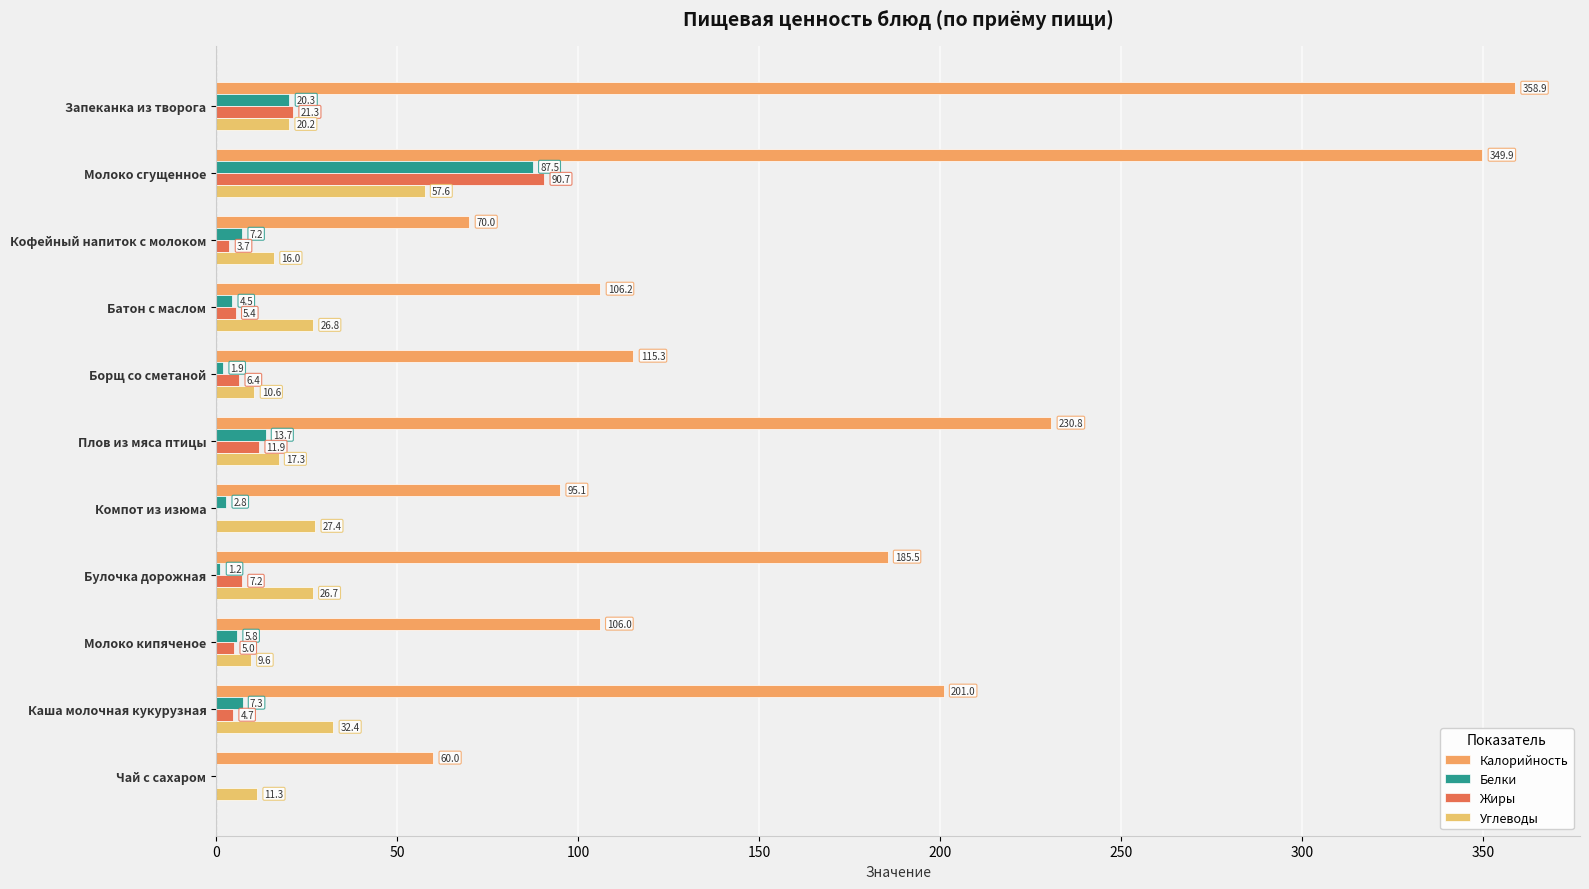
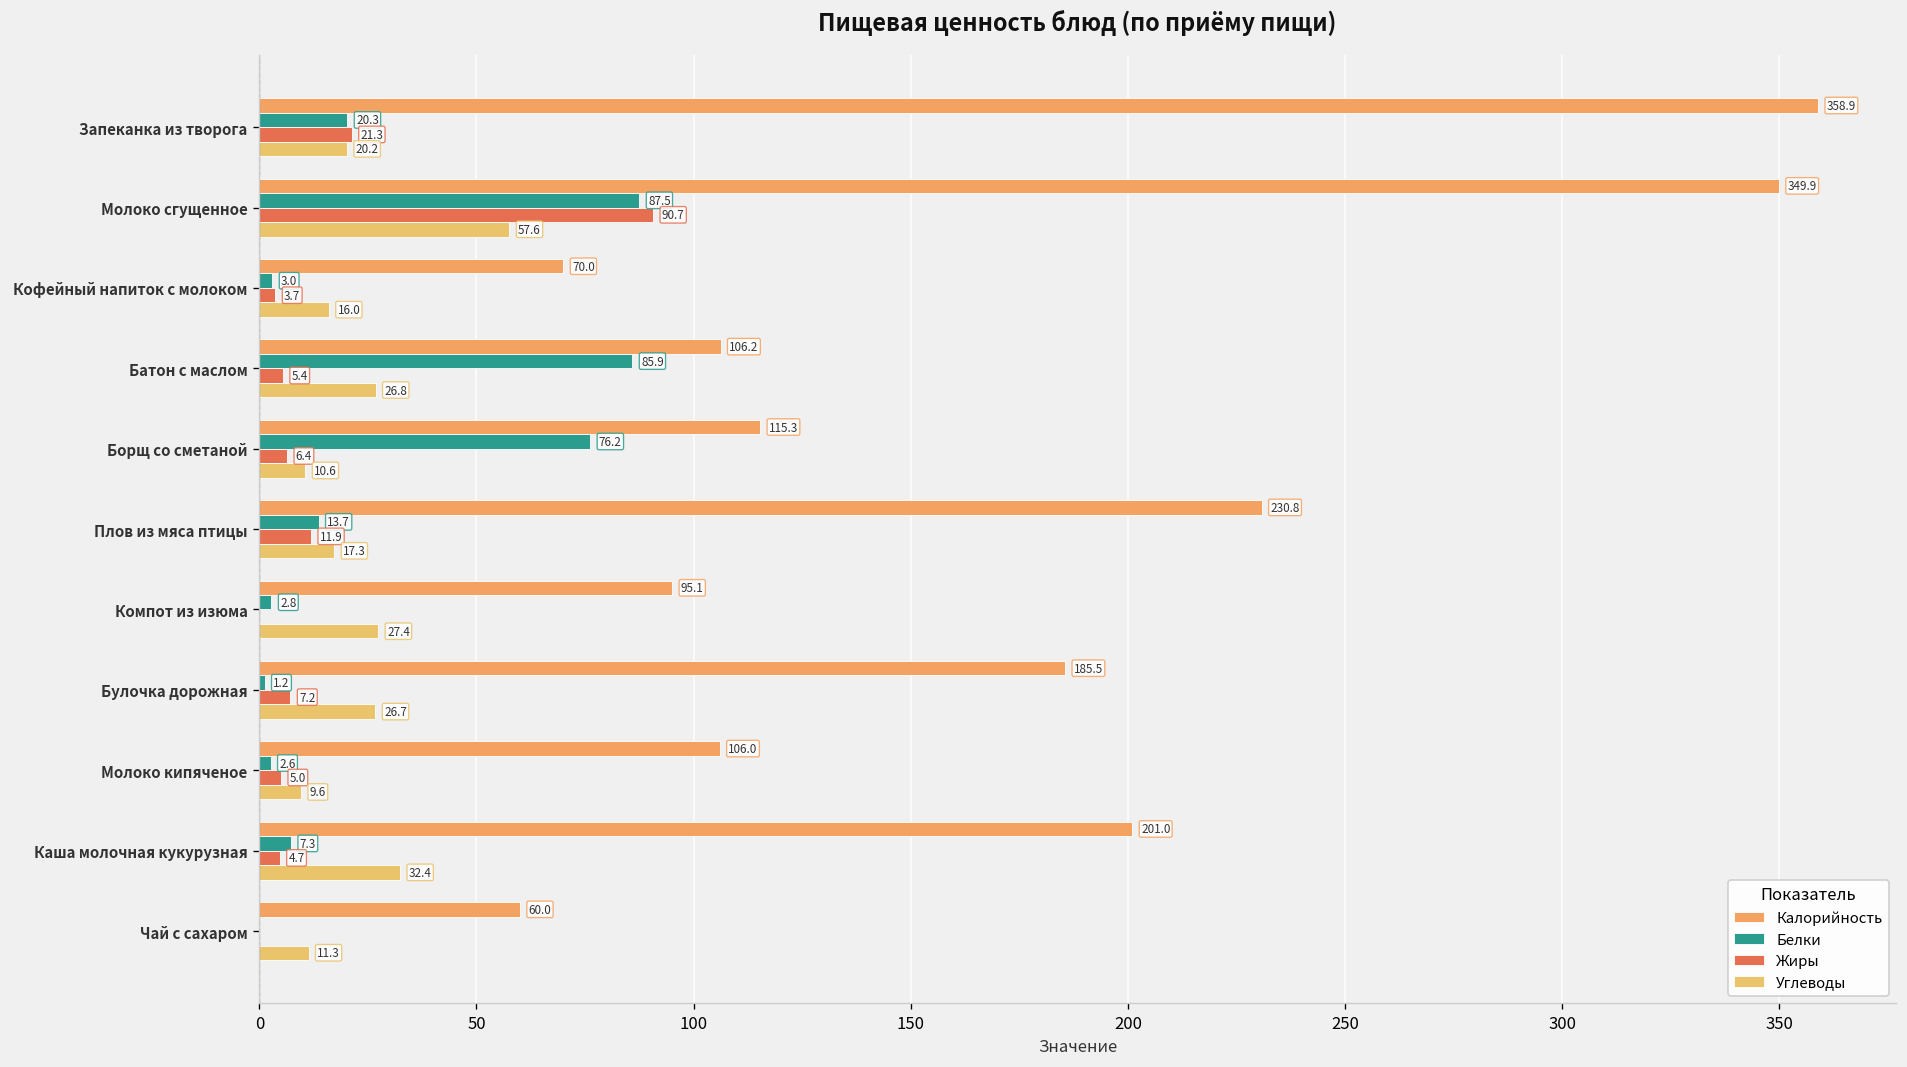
  {
    "Белки": {
-     "Кофейный напиток с молоком": 7.2,
-     "Батон с маслом": 4.5,
-     "Борщ со сметаной": 1.9,
-     "Молоко кипяченое": 5.8
+     "Кофейный напиток с молоком": 3.0,
+     "Батон с маслом": 85.9,
+     "Борщ со сметаной": 76.2,
+     "Молоко кипяченое": 2.6
    }
  }
